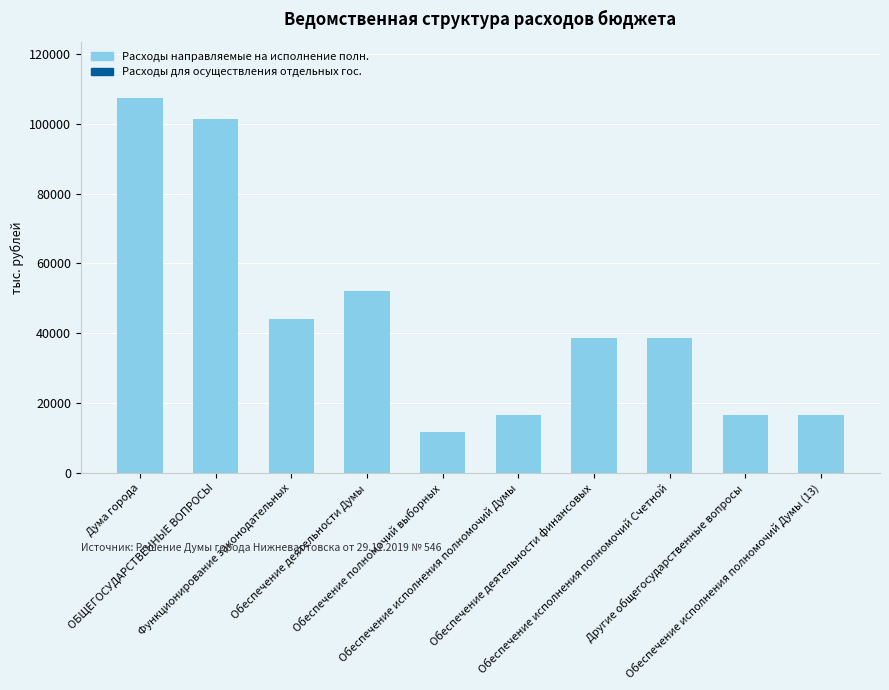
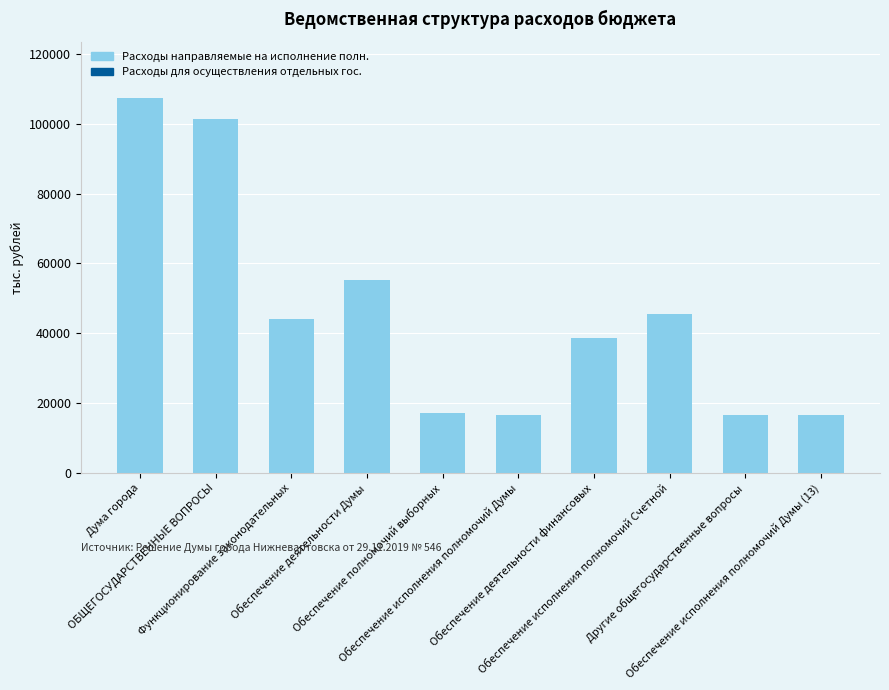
  {
    "Расходы направляемые на исполнение полн.": {
      "Дума города": 107000,
      "ОБЩЕГОСУДАРСТВЕННЫЕ ВОПРОСЫ": 101000,
      "Функционирование законодательных": 44000,
-     "Обеспечение деятельности Думы": 52000,
-     "Обеспечение полномочий выборных": 12000,
+     "Обеспечение деятельности Думы": 55000,
+     "Обеспечение полномочий выборных": 17000,
      "Обеспечение исполнения полномочий Думы": 17000,
      "Обеспечение деятельности финансовых": 39000,
-     "Обеспечение исполнения полномочий Счетной": 39000,
+     "Обеспечение исполнения полномочий Счетной": 46000,
      "Другие общегосударственные вопросы": 17000,
      "Обеспечение исполнения полномочий Думы (13)": 17000
    },
    "Расходы для осуществления отдельных гос.": {
      "Дума города": 0,
      "ОБЩЕГОСУДАРСТВЕННЫЕ ВОПРОСЫ": 0,
      "Функционирование законодательных": 0,
      "Обеспечение деятельности Думы": 0,
      "Обеспечение полномочий выборных": 0,
      "Обеспечение исполнения полномочий Думы": 0,
      "Обеспечение деятельности финансовых": 0,
      "Обеспечение исполнения полномочий Счетной": 0,
      "Другие общегосударственные вопросы": 0,
      "Обеспечение исполнения полномочий Думы (13)": 0
    }
  }
